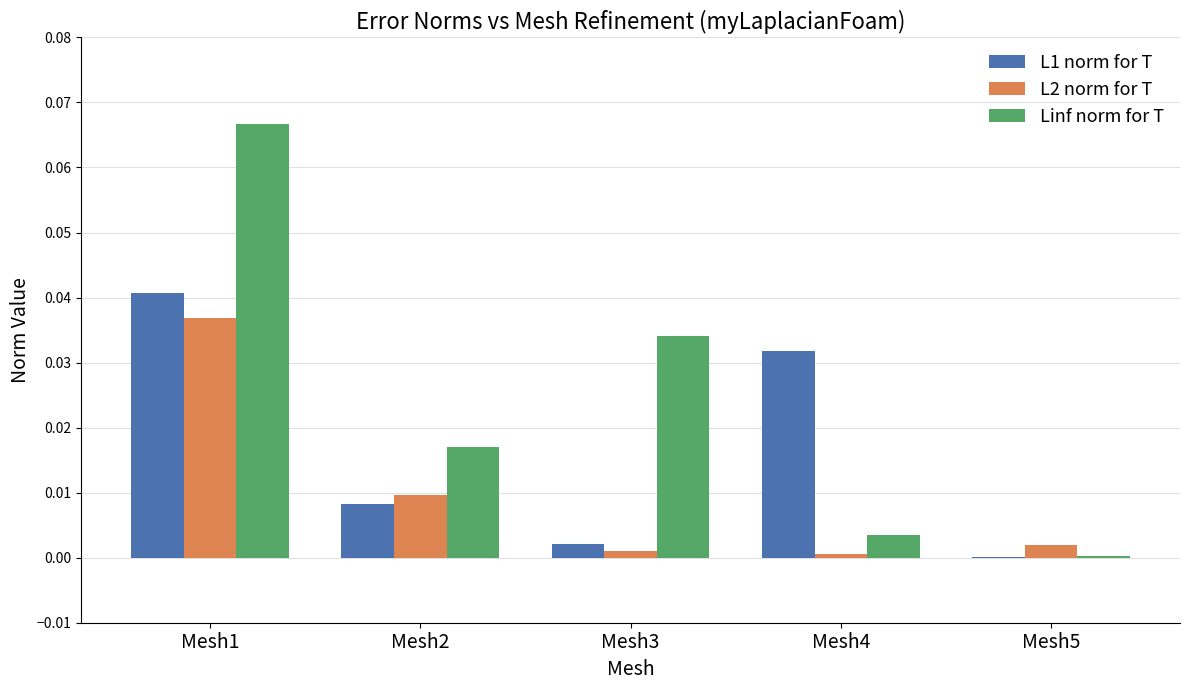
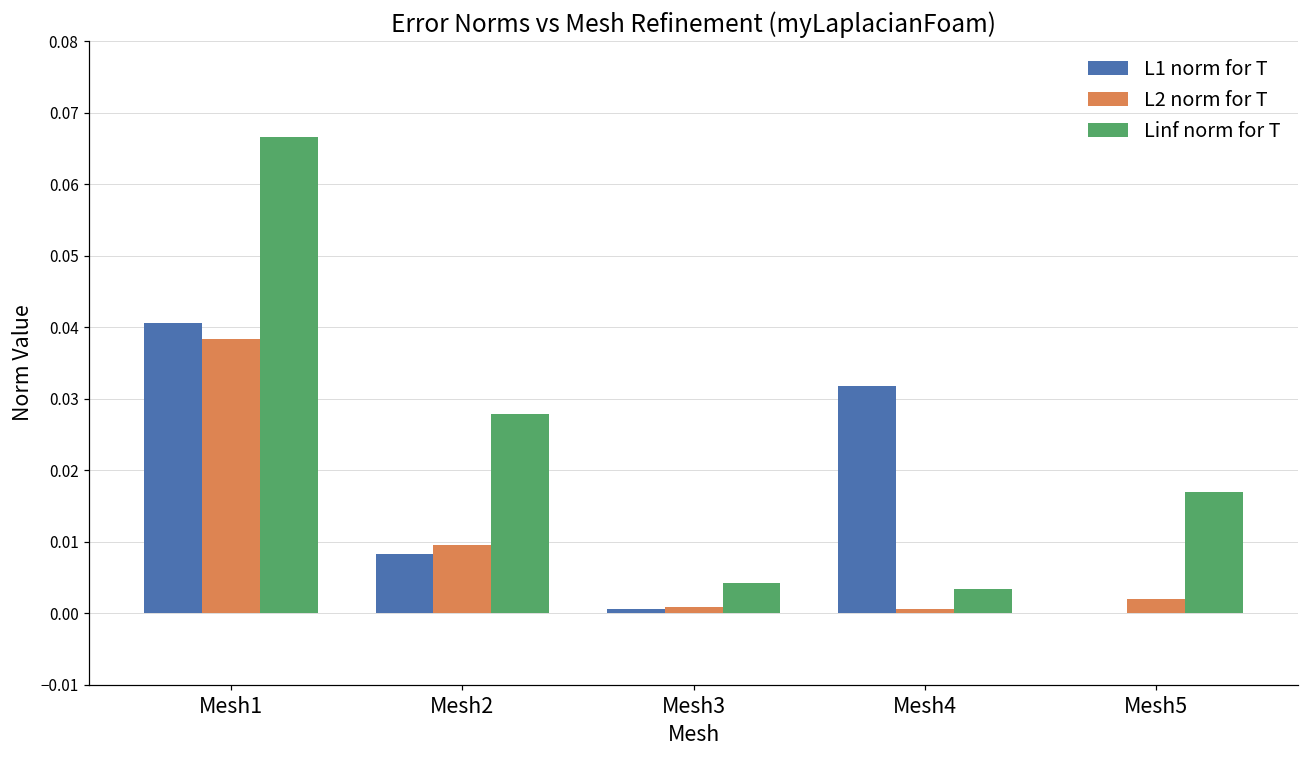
  {
    "L1 norm for T": {
      "Mesh1": 0.041,
      "Mesh2": 0.008,
-     "Mesh3": 0.002,
+     "Mesh3": 0.001,
      "Mesh4": 0.032
    },
    "L2 norm for T": {
-     "Mesh1": 0.037,
+     "Mesh1": 0.038,
      "Mesh2": 0.010,
      "Mesh3": 0.001,
      "Mesh4": 0.001,
      "Mesh5": 0.002
    },
    "Linf norm for T": {
      "Mesh1": 0.067,
-     "Mesh2": 0.017,
-     "Mesh3": 0.034,
+     "Mesh2": 0.028,
+     "Mesh3": 0.004,
      "Mesh4": 0.003,
-     "Mesh5": 0.000
+     "Mesh5": 0.017
    }
  }
